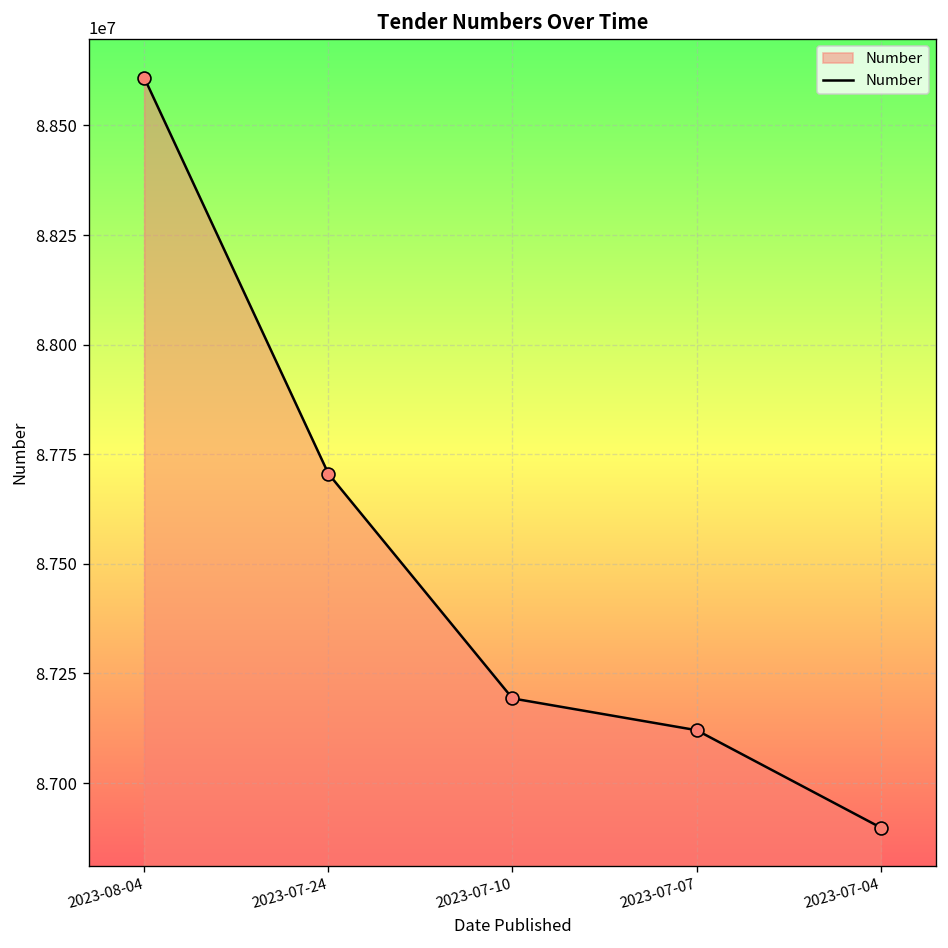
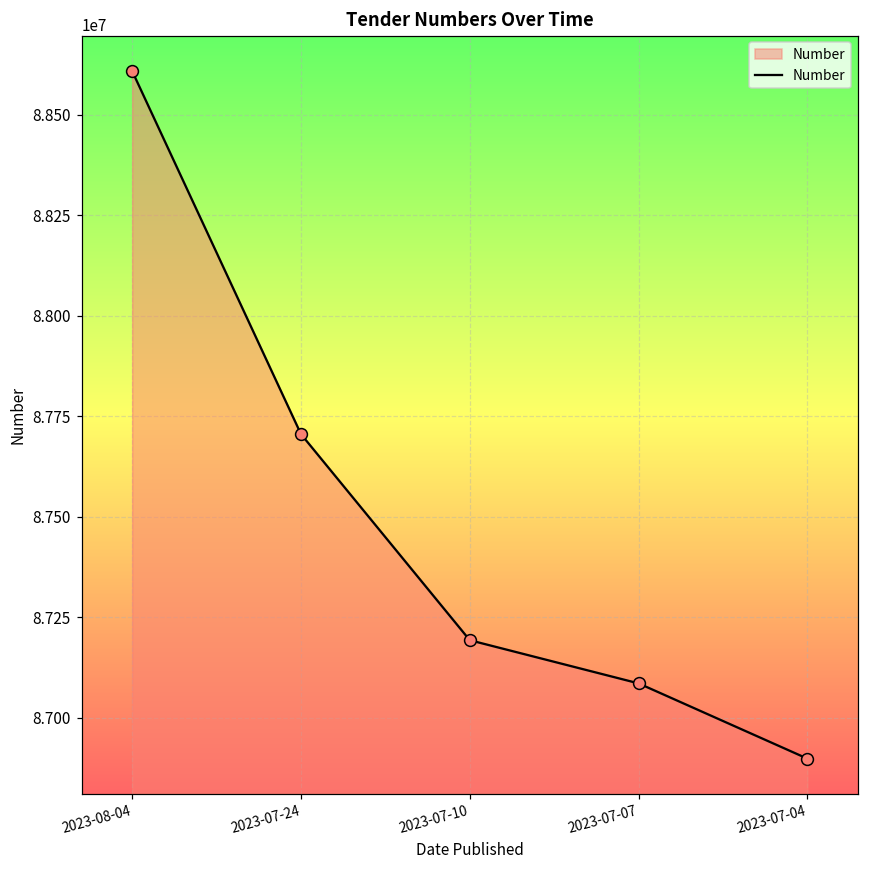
  {
    "2023-08-04": 88610000,
    "2023-07-24": 87710000,
    "2023-07-10": 87190000,
-   "2023-07-07": 87120000,
+   "2023-07-07": 87090000,
    "2023-07-04": 86900000
  }
